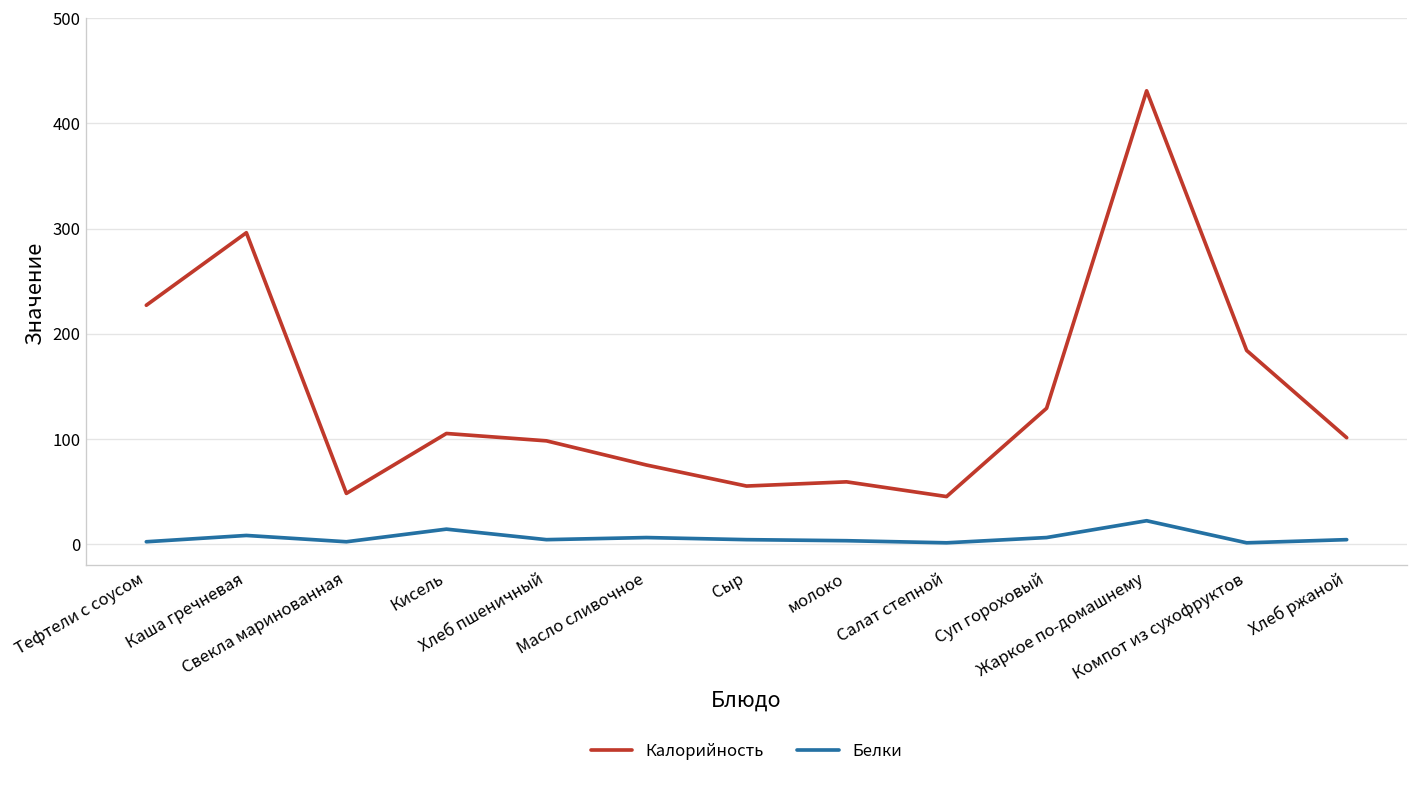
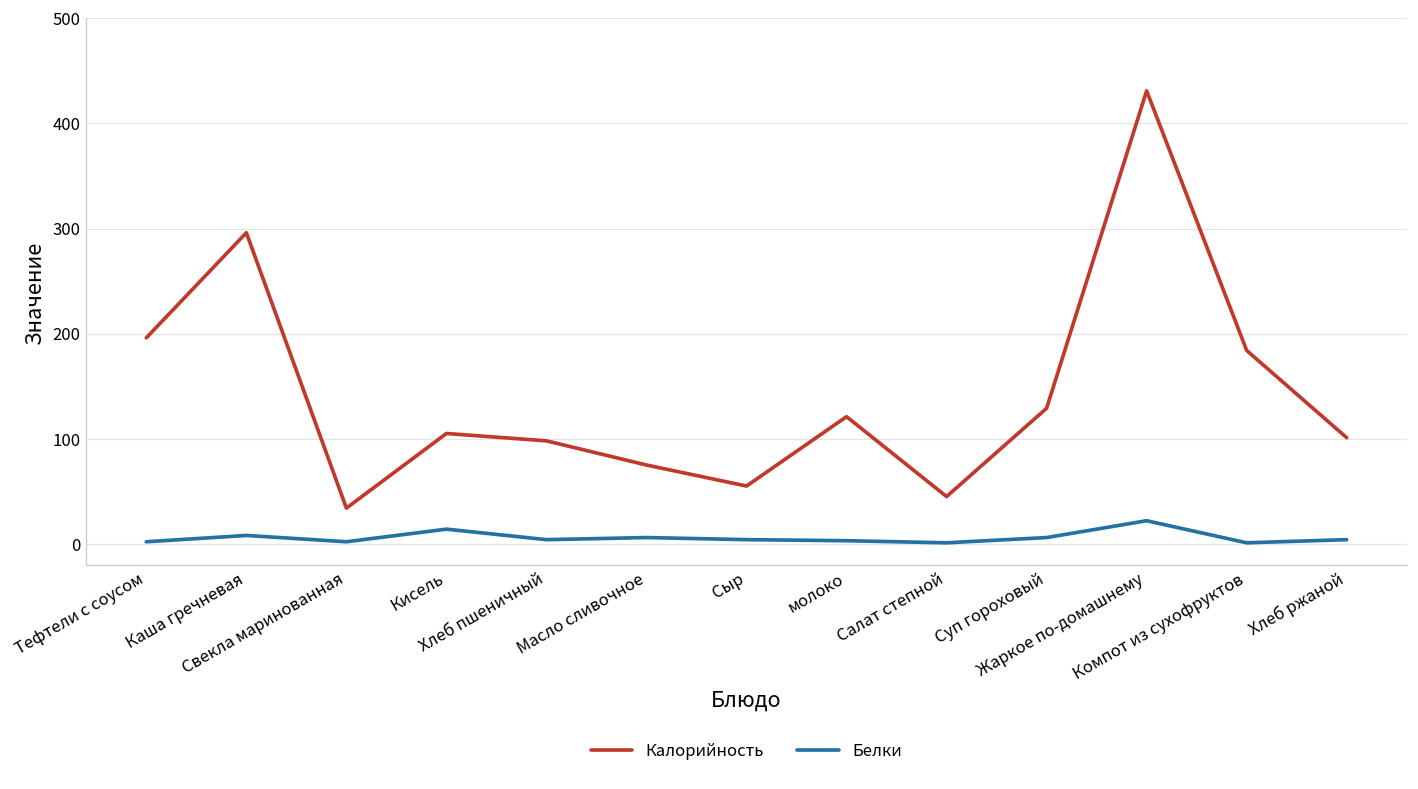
  {
    "Калорийность": {
-     "Тефтели с соусом": 230,
+     "Тефтели с соусом": 200,
      "Каша гречневая": 300,
-     "Свекла маринованная": 50,
+     "Свекла маринованная": 30,
      "Кисель": 110,
      "Хлеб пшеничный": 100,
      "Масло сливочное": 80,
      "Сыр": 60,
-     "молоко": 60,
+     "молоко": 120,
      "Салат степной": 50,
      "Суп гороховый": 130,
      "Жаркое по-домашнему": 430,
      "Компот из сухофруктов": 180,
      "Хлеб ржаной": 100
    },
    "Белки": {
      "Тефтели с соусом": 0,
      "Каша гречневая": 10,
      "Свекла маринованная": 0,
      "Кисель": 10,
      "Хлеб пшеничный": 0,
      "Масло сливочное": 10,
      "Сыр": 0,
      "молоко": 0,
      "Салат степной": 0,
      "Суп гороховый": 10,
      "Жаркое по-домашнему": 20,
      "Компот из сухофруктов": 0,
      "Хлеб ржаной": 0
    }
  }
